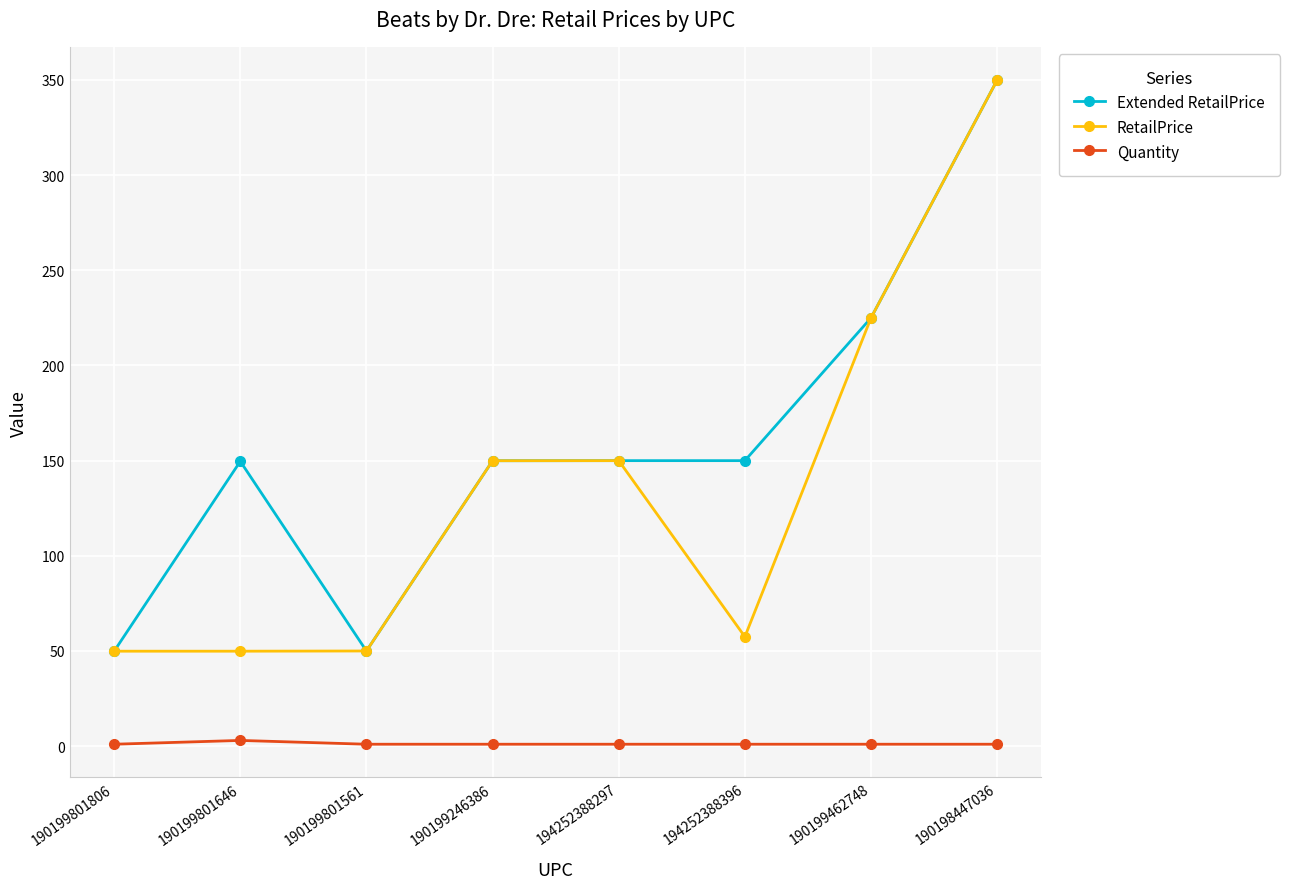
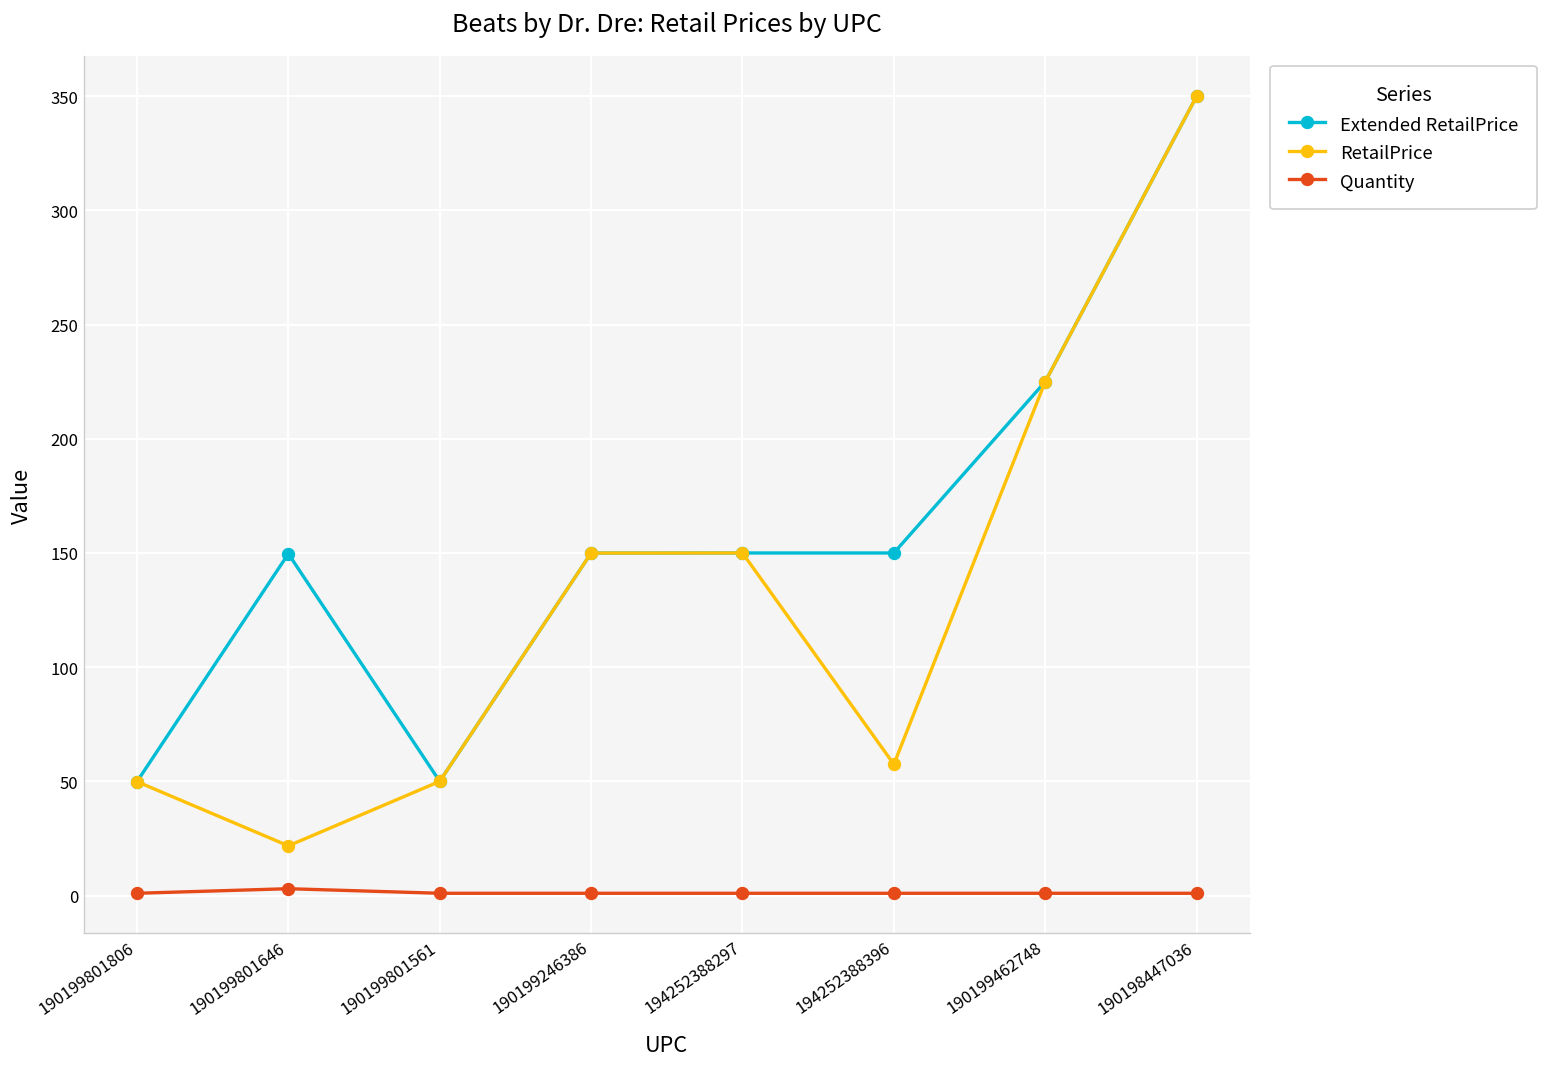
  {
    "Extended RetailPrice": {
      "190199801646": 150,
      "194252388396": 150
    },
    "RetailPrice": {
-     "190199801646": 50,
+     "190199801646": 22,
      "194252388396": 57
    },
    "Quantity": {
      "190199801806": 1,
      "190199801646": 3,
      "190199801561": 1,
      "190199246386": 1,
      "194252388297": 1,
      "194252388396": 1,
      "190199462748": 1,
      "190198447036": 1
    }
  }
